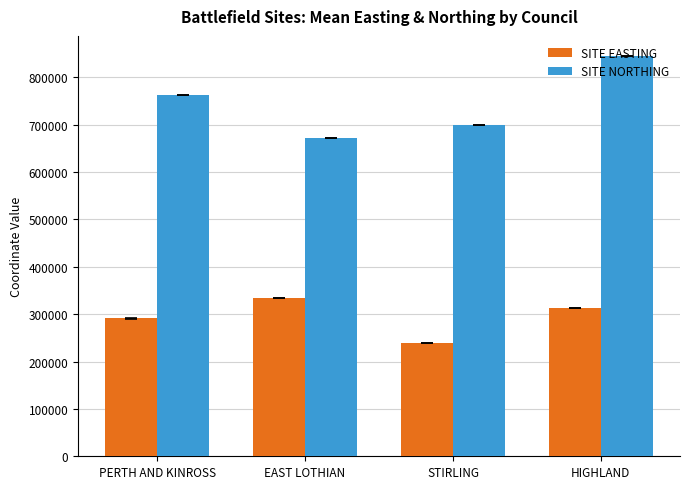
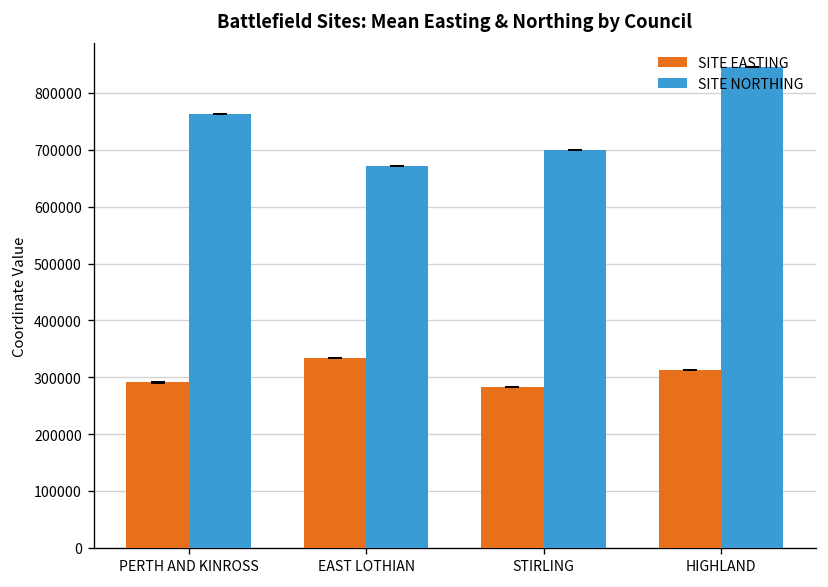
  {
    "SITE EASTING": {
      "PERTH AND KINROSS": 290000,
      "EAST LOTHIAN": 330000,
-     "STIRLING": 240000,
+     "STIRLING": 280000,
      "HIGHLAND": 310000
    }
  }
